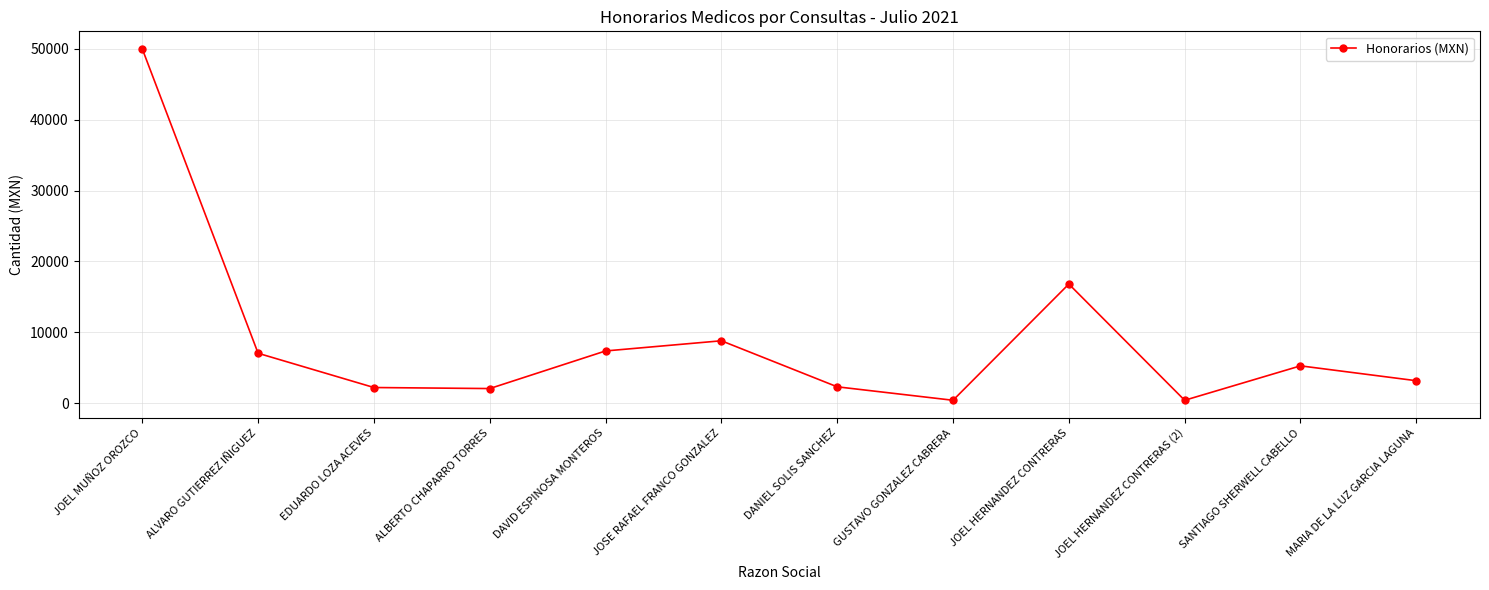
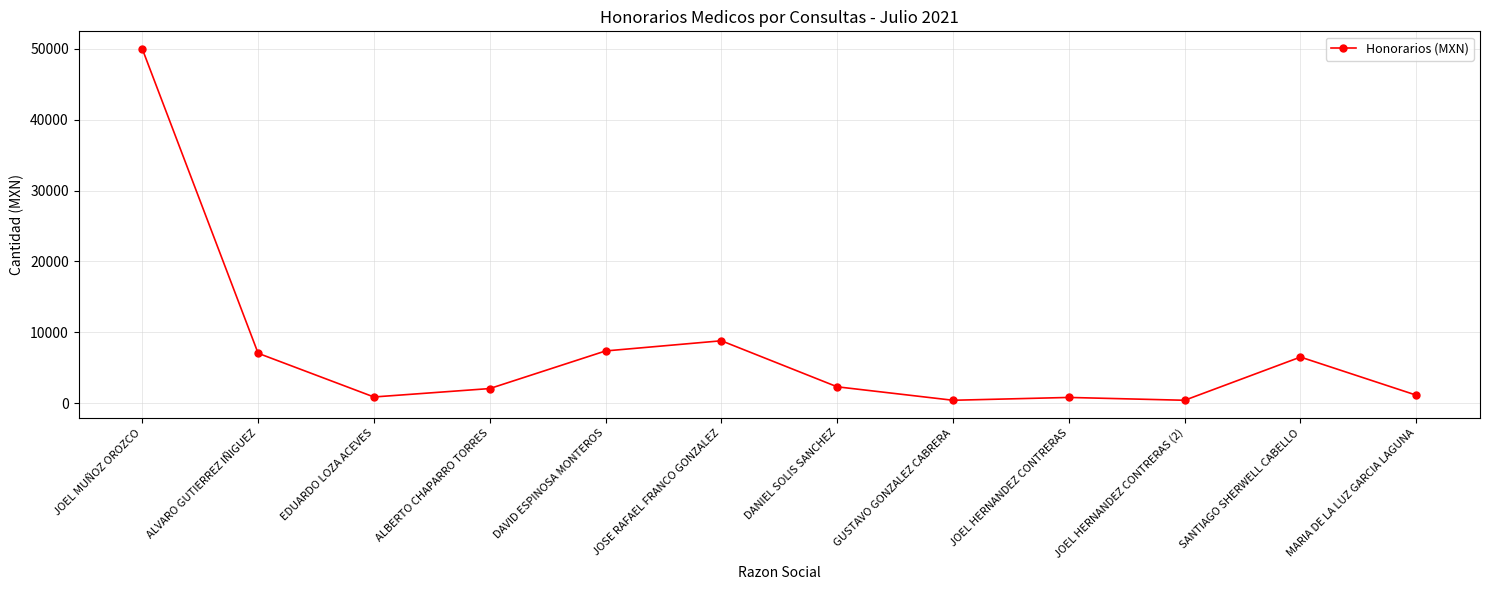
  {
    "JOEL MUÑOZ OROZCO": 50000,
    "ALVARO GUTIERREZ IÑIGUEZ": 7000,
-   "EDUARDO LOZA ACEVES": 2000,
+   "EDUARDO LOZA ACEVES": 1000,
    "ALBERTO CHAPARRO TORRES": 2000,
    "DAVID ESPINOSA MONTEROS": 7000,
    "JOSE RAFAEL FRANCO GONZALEZ": 9000,
    "DANIEL SOLIS SANCHEZ": 2000,
    "GUSTAVO GONZALEZ CABRERA": 0,
-   "JOEL HERNANDEZ CONTRERAS": 17000,
+   "JOEL HERNANDEZ CONTRERAS": 1000,
    "JOEL HERNANDEZ CONTRERAS (2)": 0,
-   "SANTIAGO SHERWELL CABELLO": 5000,
-   "MARIA DE LA LUZ GARCIA LAGUNA": 3000
+   "SANTIAGO SHERWELL CABELLO": 7000,
+   "MARIA DE LA LUZ GARCIA LAGUNA": 1000
  }
